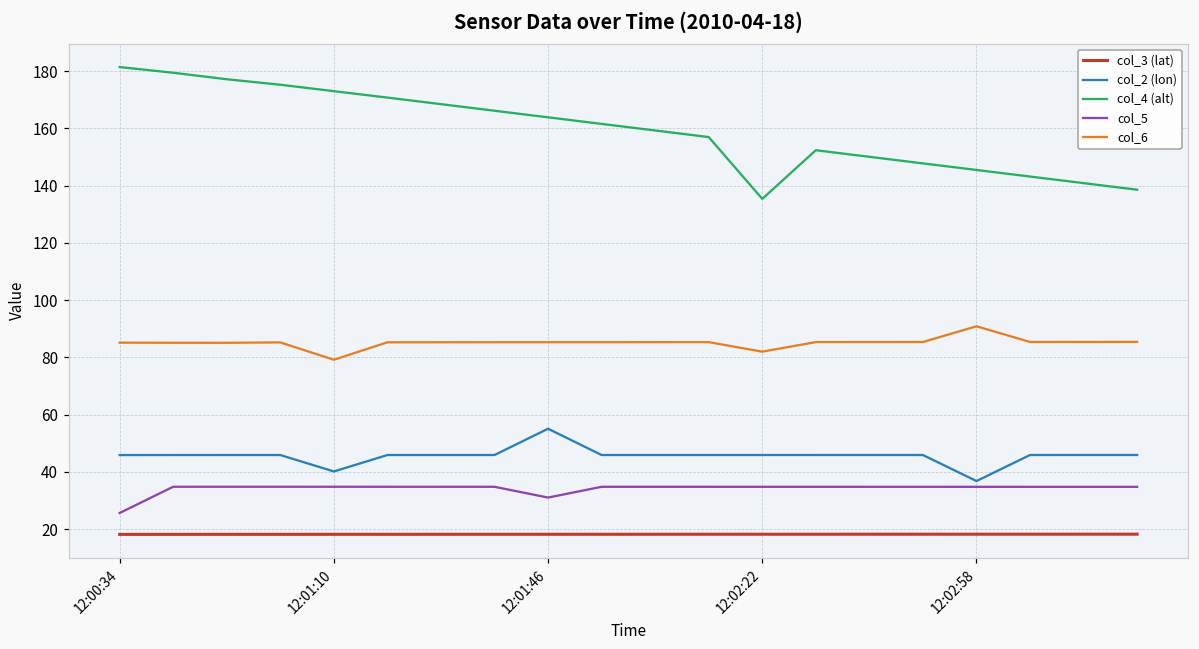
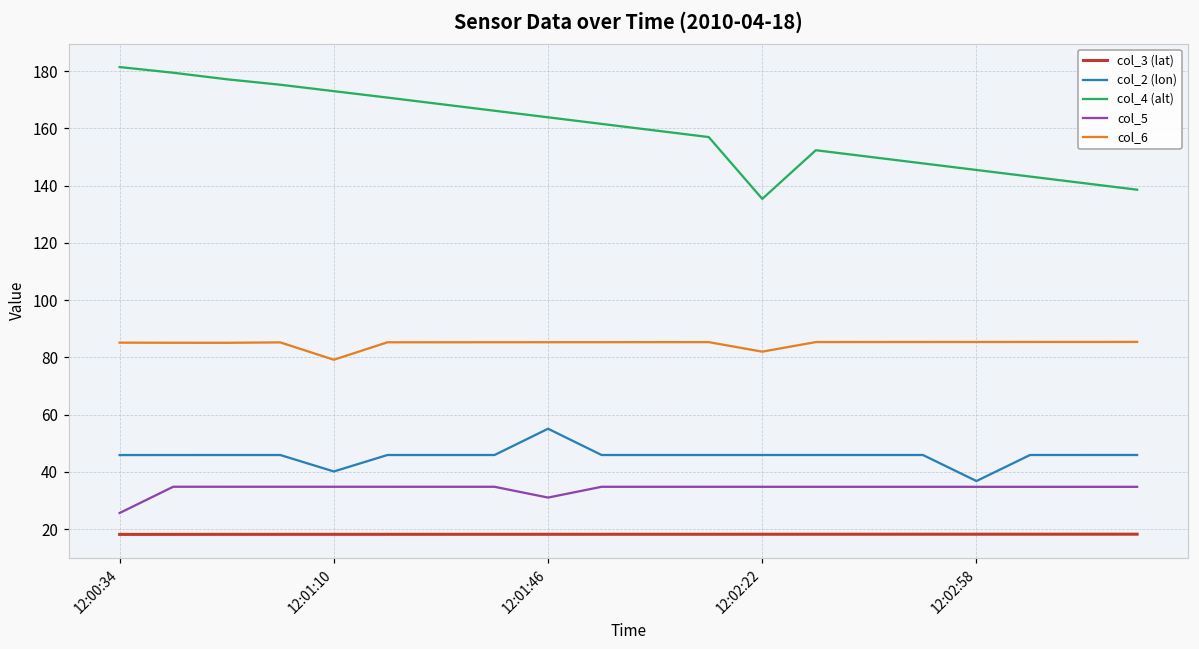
  {
    "col_3 (lat)": {
      "12:00:34": 18,
      "12:01:10": 18,
      "12:01:46": 18,
      "12:02:22": 18,
      "12:02:58": 18
    },
    "col_2 (lon)": {
      "12:00:34": 46,
      "12:01:10": 40,
      "12:01:46": 55,
      "12:02:22": 46,
      "12:02:58": 37
    },
    "col_4 (alt)": {
      "12:00:34": 181,
      "12:01:10": 173,
      "12:01:46": 164,
      "12:02:22": 135,
      "12:02:58": 146
    },
    "col_5": {
      "12:00:34": 26,
      "12:01:10": 35,
      "12:01:46": 31,
      "12:02:22": 35,
      "12:02:58": 35
    },
    "col_6": {
      "12:00:34": 85,
      "12:01:10": 79,
      "12:01:46": 85,
      "12:02:22": 82,
-     "12:02:58": 91
+     "12:02:58": 85
    }
  }
